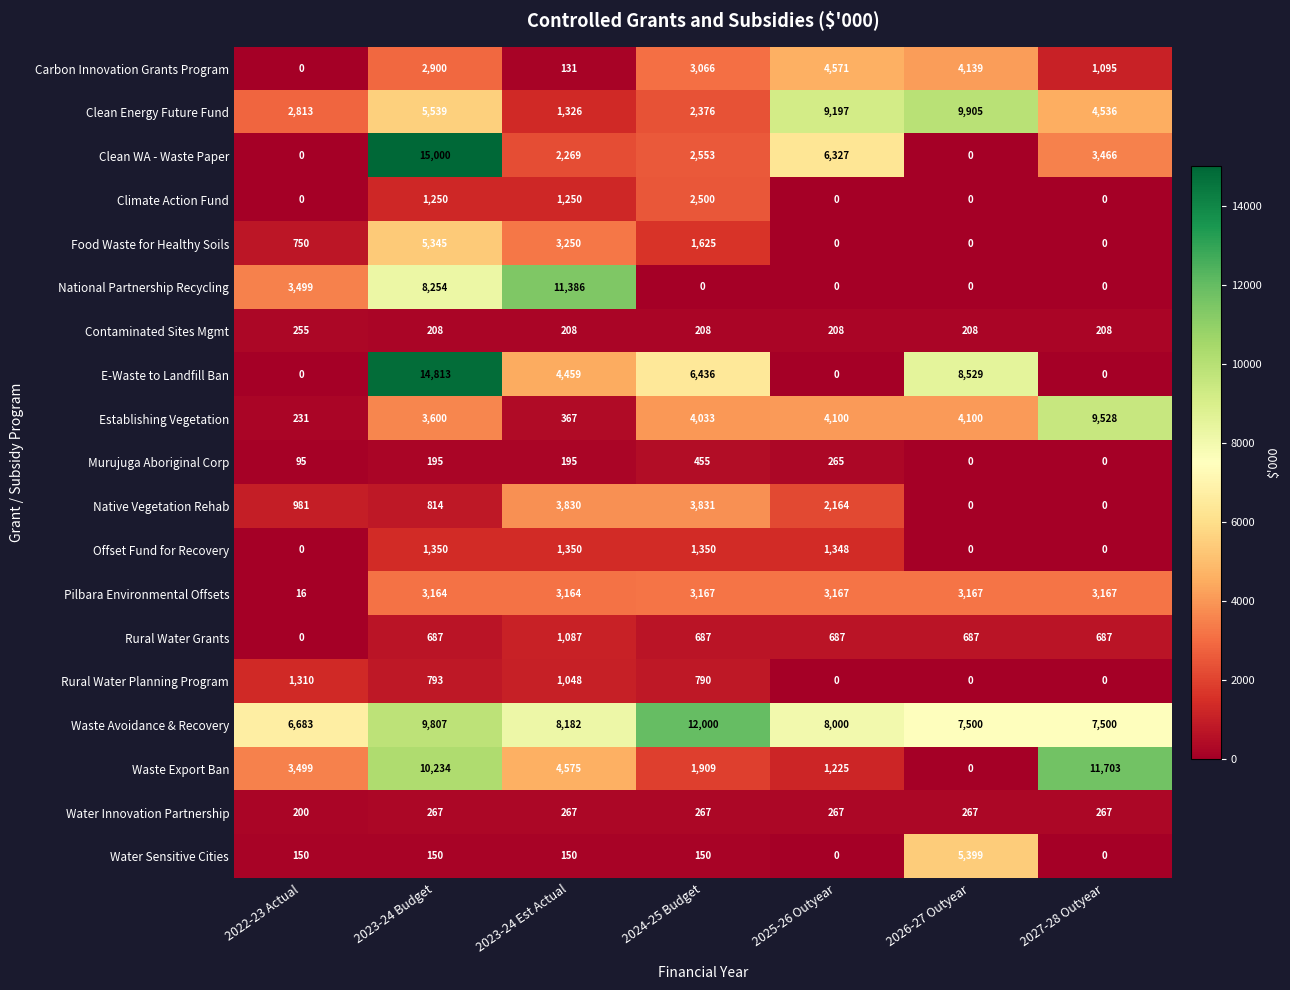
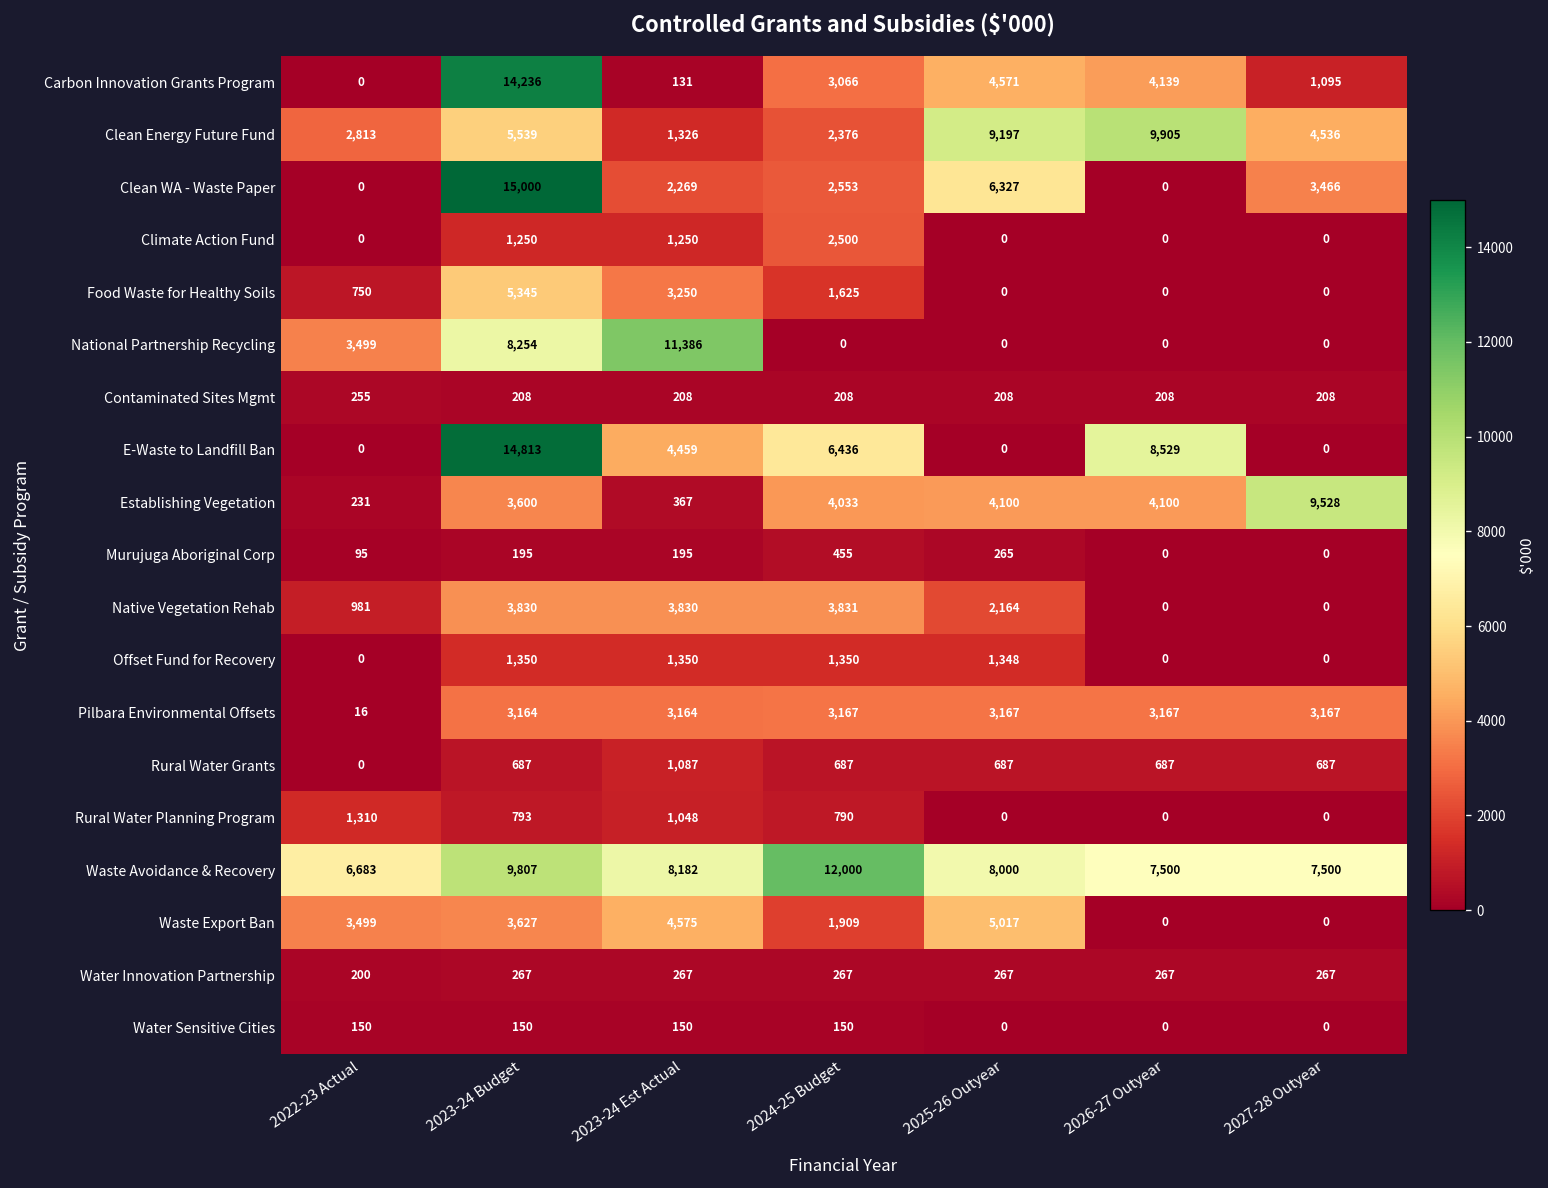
  {
    "Carbon Innovation Grants Program": {
      "2022-23 Actual": "0",
-     "2023-24 Budget": "2,900",
+     "2023-24 Budget": "14,236",
      "2023-24 Est Actual": "131",
      "2024-25 Budget": "3,066",
      "2025-26 Outyear": "4,571",
      "2026-27 Outyear": "4,139",
      "2027-28 Outyear": "1,095"
    },
    "Clean Energy Future Fund": {
      "2022-23 Actual": "2,813",
      "2023-24 Budget": "5,539",
      "2023-24 Est Actual": "1,326",
      "2024-25 Budget": "2,376",
      "2025-26 Outyear": "9,197",
      "2026-27 Outyear": "9,905",
      "2027-28 Outyear": "4,536"
    },
    "Clean WA - Waste Paper": {
      "2022-23 Actual": "0",
      "2023-24 Budget": "15,000",
      "2023-24 Est Actual": "2,269",
      "2024-25 Budget": "2,553",
      "2025-26 Outyear": "6,327",
      "2026-27 Outyear": "0",
      "2027-28 Outyear": "3,466"
    },
    "Climate Action Fund": {
      "2022-23 Actual": "0",
      "2023-24 Budget": "1,250",
      "2023-24 Est Actual": "1,250",
      "2024-25 Budget": "2,500",
      "2025-26 Outyear": "0",
      "2026-27 Outyear": "0",
      "2027-28 Outyear": "0"
    },
    "Food Waste for Healthy Soils": {
      "2022-23 Actual": "750",
      "2023-24 Budget": "5,345",
      "2023-24 Est Actual": "3,250",
      "2024-25 Budget": "1,625",
      "2025-26 Outyear": "0",
      "2026-27 Outyear": "0",
      "2027-28 Outyear": "0"
    },
    "National Partnership Recycling": {
      "2022-23 Actual": "3,499",
      "2023-24 Budget": "8,254",
      "2023-24 Est Actual": "11,386",
      "2024-25 Budget": "0",
      "2025-26 Outyear": "0",
      "2026-27 Outyear": "0",
      "2027-28 Outyear": "0"
    },
    "Contaminated Sites Mgmt": {
      "2022-23 Actual": "255",
      "2023-24 Budget": "208",
      "2023-24 Est Actual": "208",
      "2024-25 Budget": "208",
      "2025-26 Outyear": "208",
      "2026-27 Outyear": "208",
      "2027-28 Outyear": "208"
    },
    "E-Waste to Landfill Ban": {
      "2022-23 Actual": "0",
      "2023-24 Budget": "14,813",
      "2023-24 Est Actual": "4,459",
      "2024-25 Budget": "6,436",
      "2025-26 Outyear": "0",
      "2026-27 Outyear": "8,529",
      "2027-28 Outyear": "0"
    },
    "Establishing Vegetation": {
      "2022-23 Actual": "231",
      "2023-24 Budget": "3,600",
      "2023-24 Est Actual": "367",
      "2024-25 Budget": "4,033",
      "2025-26 Outyear": "4,100",
      "2026-27 Outyear": "4,100",
      "2027-28 Outyear": "9,528"
    },
    "Murujuga Aboriginal Corp": {
      "2022-23 Actual": "95",
      "2023-24 Budget": "195",
      "2023-24 Est Actual": "195",
      "2024-25 Budget": "455",
      "2025-26 Outyear": "265",
      "2026-27 Outyear": "0",
      "2027-28 Outyear": "0"
    },
    "Native Vegetation Rehab": {
      "2022-23 Actual": "981",
-     "2023-24 Budget": "814",
+     "2023-24 Budget": "3,830",
      "2023-24 Est Actual": "3,830",
      "2024-25 Budget": "3,831",
      "2025-26 Outyear": "2,164",
      "2026-27 Outyear": "0",
      "2027-28 Outyear": "0"
    },
    "Offset Fund for Recovery": {
      "2022-23 Actual": "0",
      "2023-24 Budget": "1,350",
      "2023-24 Est Actual": "1,350",
      "2024-25 Budget": "1,350",
      "2025-26 Outyear": "1,348",
      "2026-27 Outyear": "0",
      "2027-28 Outyear": "0"
    },
    "Pilbara Environmental Offsets": {
      "2022-23 Actual": "16",
      "2023-24 Budget": "3,164",
      "2023-24 Est Actual": "3,164",
      "2024-25 Budget": "3,167",
      "2025-26 Outyear": "3,167",
      "2026-27 Outyear": "3,167",
      "2027-28 Outyear": "3,167"
    },
    "Rural Water Grants": {
      "2022-23 Actual": "0",
      "2023-24 Budget": "687",
      "2023-24 Est Actual": "1,087",
      "2024-25 Budget": "687",
      "2025-26 Outyear": "687",
      "2026-27 Outyear": "687",
      "2027-28 Outyear": "687"
    },
    "Rural Water Planning Program": {
      "2022-23 Actual": "1,310",
      "2023-24 Budget": "793",
      "2023-24 Est Actual": "1,048",
      "2024-25 Budget": "790",
      "2025-26 Outyear": "0",
      "2026-27 Outyear": "0",
      "2027-28 Outyear": "0"
    },
    "Waste Avoidance & Recovery": {
      "2022-23 Actual": "6,683",
      "2023-24 Budget": "9,807",
      "2023-24 Est Actual": "8,182",
      "2024-25 Budget": "12,000",
      "2025-26 Outyear": "8,000",
      "2026-27 Outyear": "7,500",
      "2027-28 Outyear": "7,500"
    },
    "Waste Export Ban": {
      "2022-23 Actual": "3,499",
-     "2023-24 Budget": "10,234",
+     "2023-24 Budget": "3,627",
      "2023-24 Est Actual": "4,575",
      "2024-25 Budget": "1,909",
-     "2025-26 Outyear": "1,225",
+     "2025-26 Outyear": "5,017",
      "2026-27 Outyear": "0",
-     "2027-28 Outyear": "11,703"
+     "2027-28 Outyear": "0"
    },
    "Water Innovation Partnership": {
      "2022-23 Actual": "200",
      "2023-24 Budget": "267",
      "2023-24 Est Actual": "267",
      "2024-25 Budget": "267",
      "2025-26 Outyear": "267",
      "2026-27 Outyear": "267",
      "2027-28 Outyear": "267"
    },
    "Water Sensitive Cities": {
      "2022-23 Actual": "150",
      "2023-24 Budget": "150",
      "2023-24 Est Actual": "150",
      "2024-25 Budget": "150",
      "2025-26 Outyear": "0",
-     "2026-27 Outyear": "5,399",
+     "2026-27 Outyear": "0",
      "2027-28 Outyear": "0"
    }
  }
